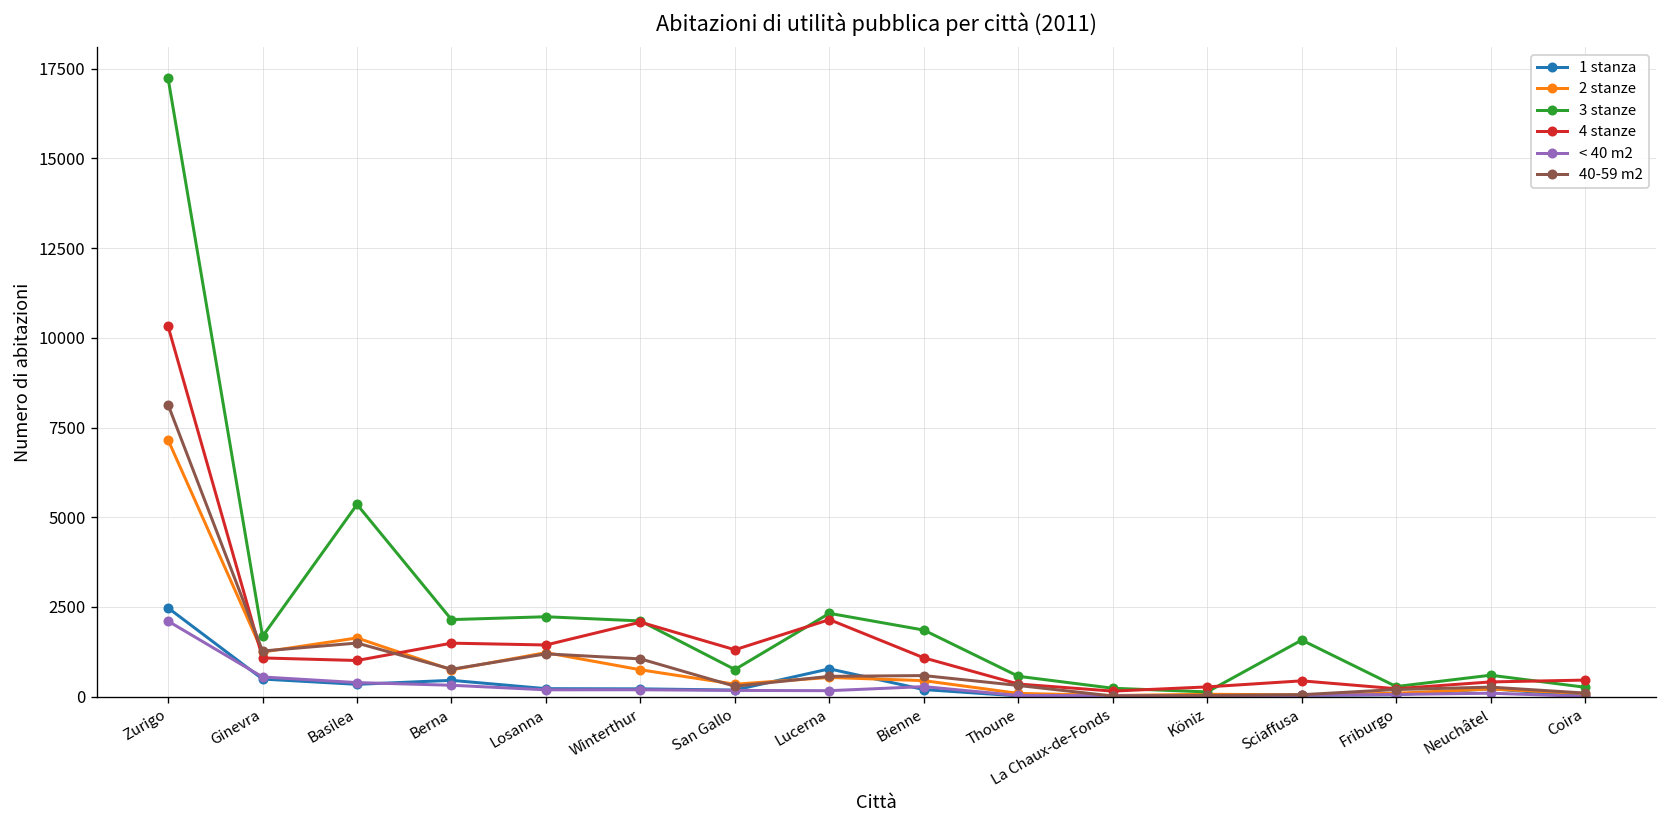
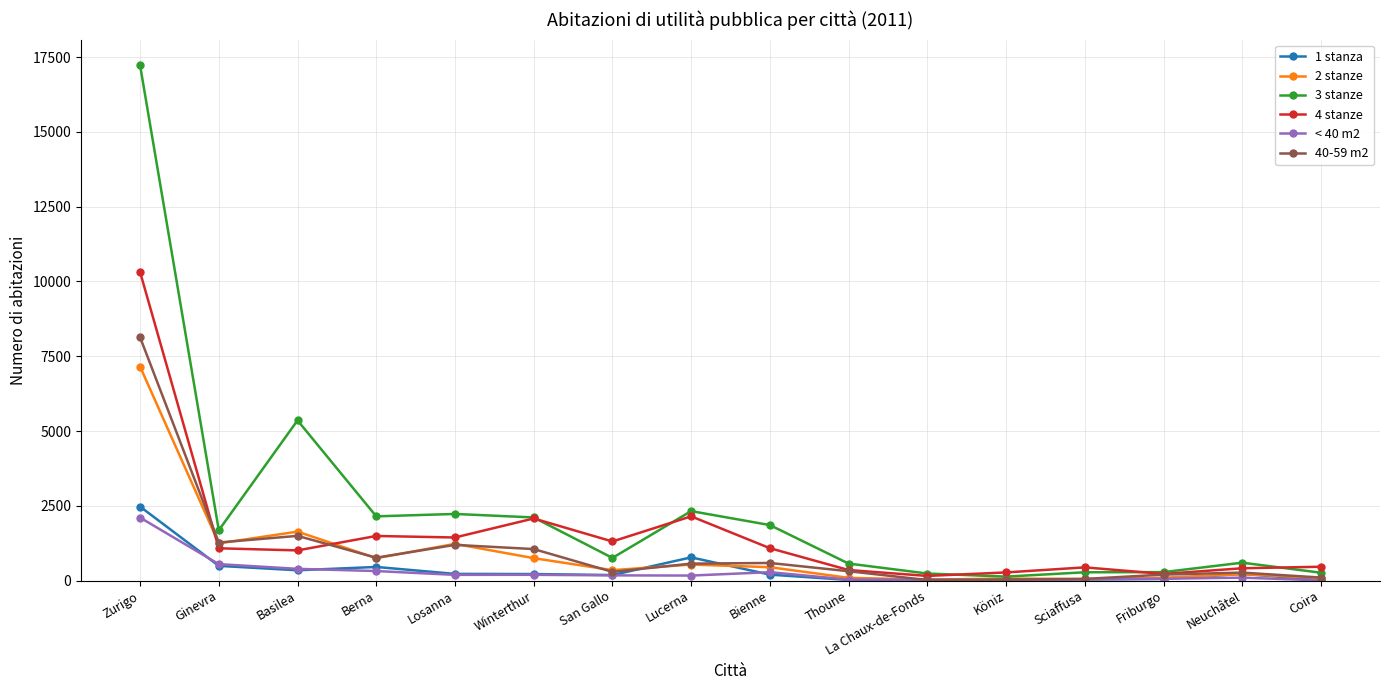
  {
    "1 stanza": {
      "Zurigo": 2500,
      "Berna": 500,
      "Lucerna": 800
    },
    "2 stanze": {
      "Zurigo": 7200,
      "Basilea": 1600,
      "Winterthur": 800,
      "Bienne": 400
    },
    "3 stanze": {
      "Zurigo": 17200,
      "Ginevra": 1700,
      "Basilea": 5400,
      "Berna": 2100,
      "Losanna": 2200,
      "San Gallo": 800,
      "Lucerna": 2300,
      "Bienne": 1900,
      "Thoune": 600,
-     "Sciaffusa": 1600,
+     "Sciaffusa": 300,
      "Neuchâtel": 600,
      "Coira": 300
    },
    "4 stanze": {
      "Zurigo": 10300,
      "Ginevra": 1100,
      "Basilea": 1000,
      "Berna": 1500,
      "Losanna": 1400,
      "San Gallo": 1300,
      "Lucerna": 2100,
      "Bienne": 1100,
      "Köniz": 300,
      "Sciaffusa": 400,
      "Neuchâtel": 400,
      "Coira": 500
    },
    "< 40 m2": {
      "Zurigo": 2100,
      "Berna": 300,
      "Lucerna": 200,
      "Neuchâtel": 100
    },
    "40-59 m2": {
      "Zurigo": 8100,
      "Basilea": 1500,
      "Winterthur": 1100,
      "Bienne": 600
    }
  }
